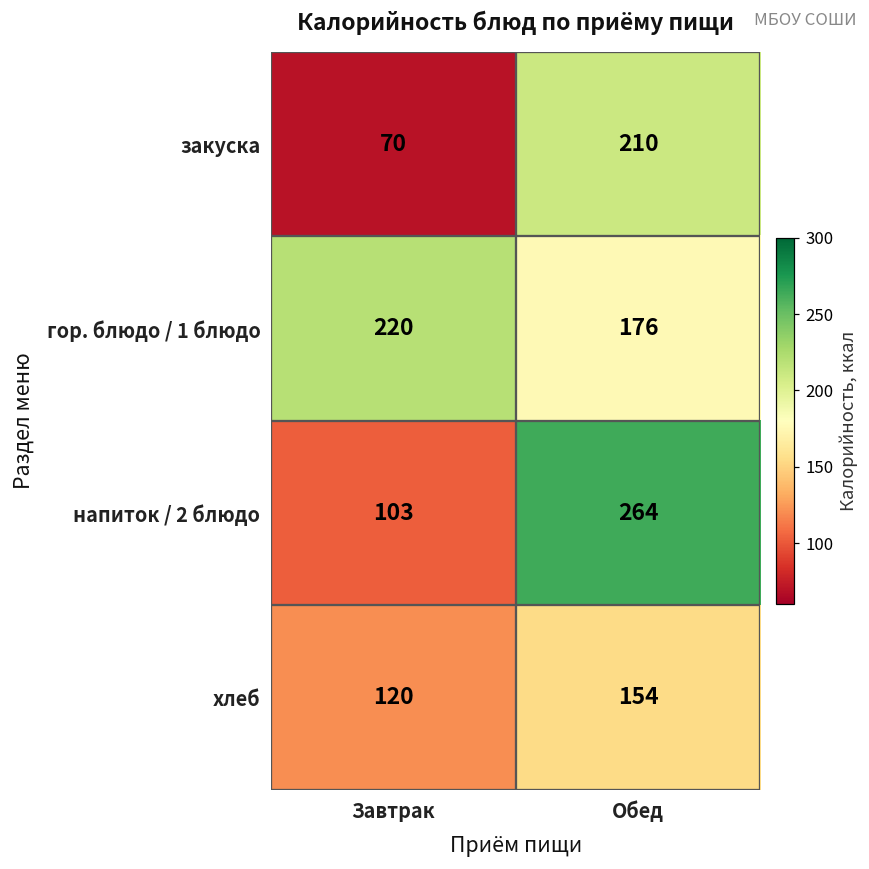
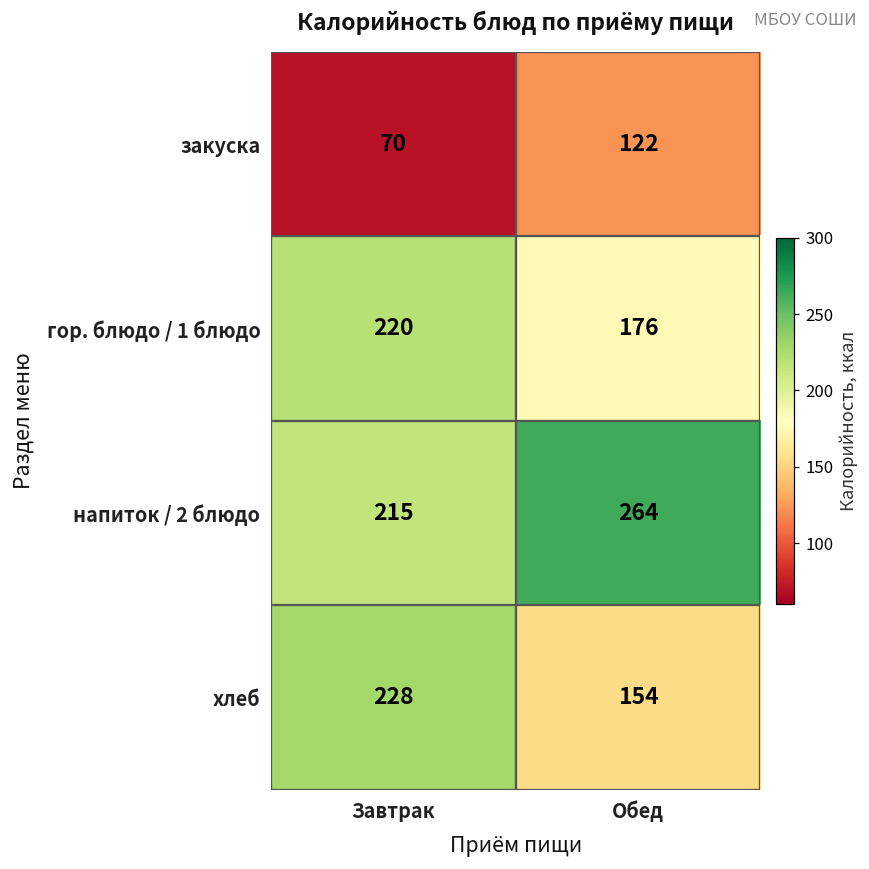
  {
    "закуска": {
      "Завтрак": 70,
-     "Обед": 210
+     "Обед": 122
    },
    "гор. блюдо / 1 блюдо": {
      "Завтрак": 220,
      "Обед": 176
    },
    "напиток / 2 блюдо": {
-     "Завтрак": 103,
+     "Завтрак": 215,
      "Обед": 264
    },
    "хлеб": {
-     "Завтрак": 120,
+     "Завтрак": 228,
      "Обед": 154
    }
  }
